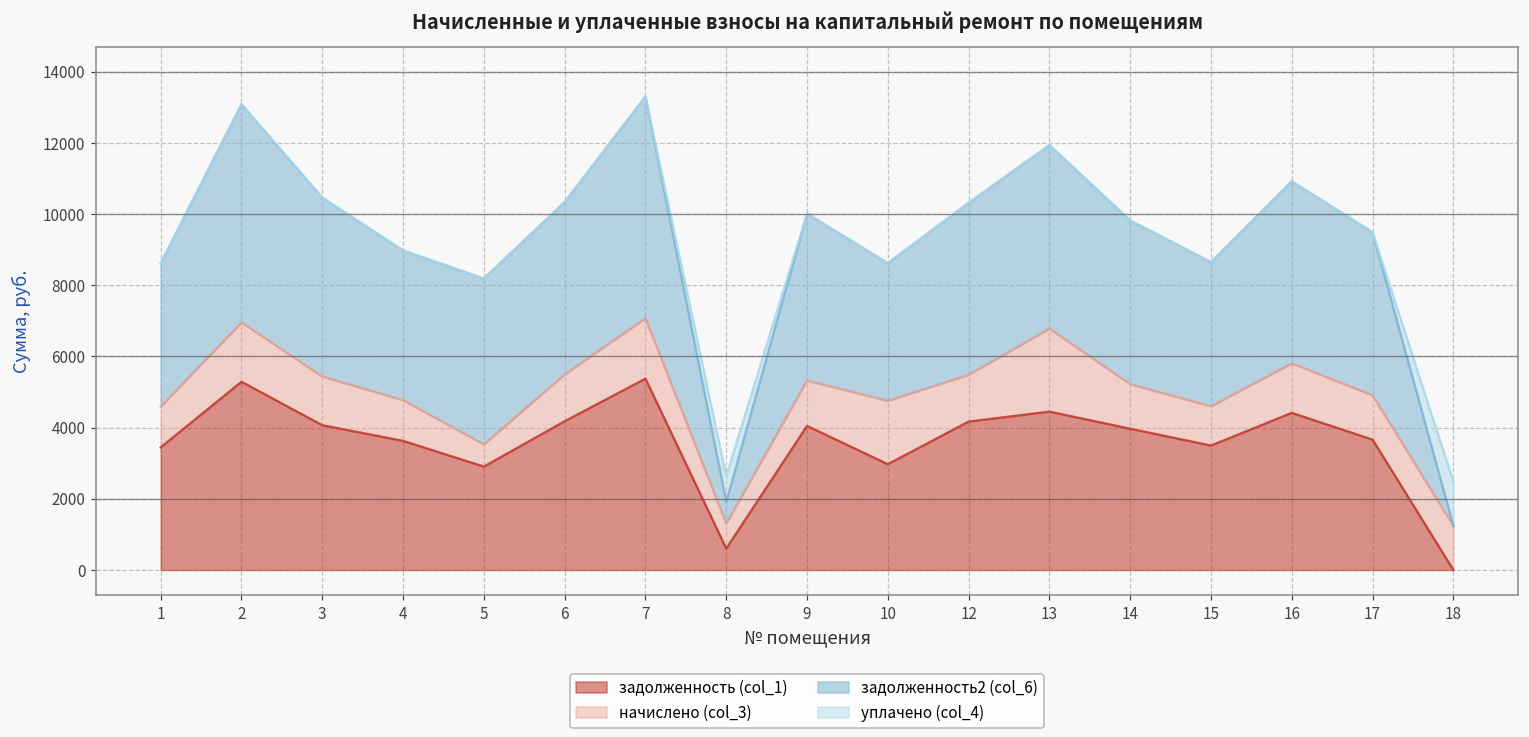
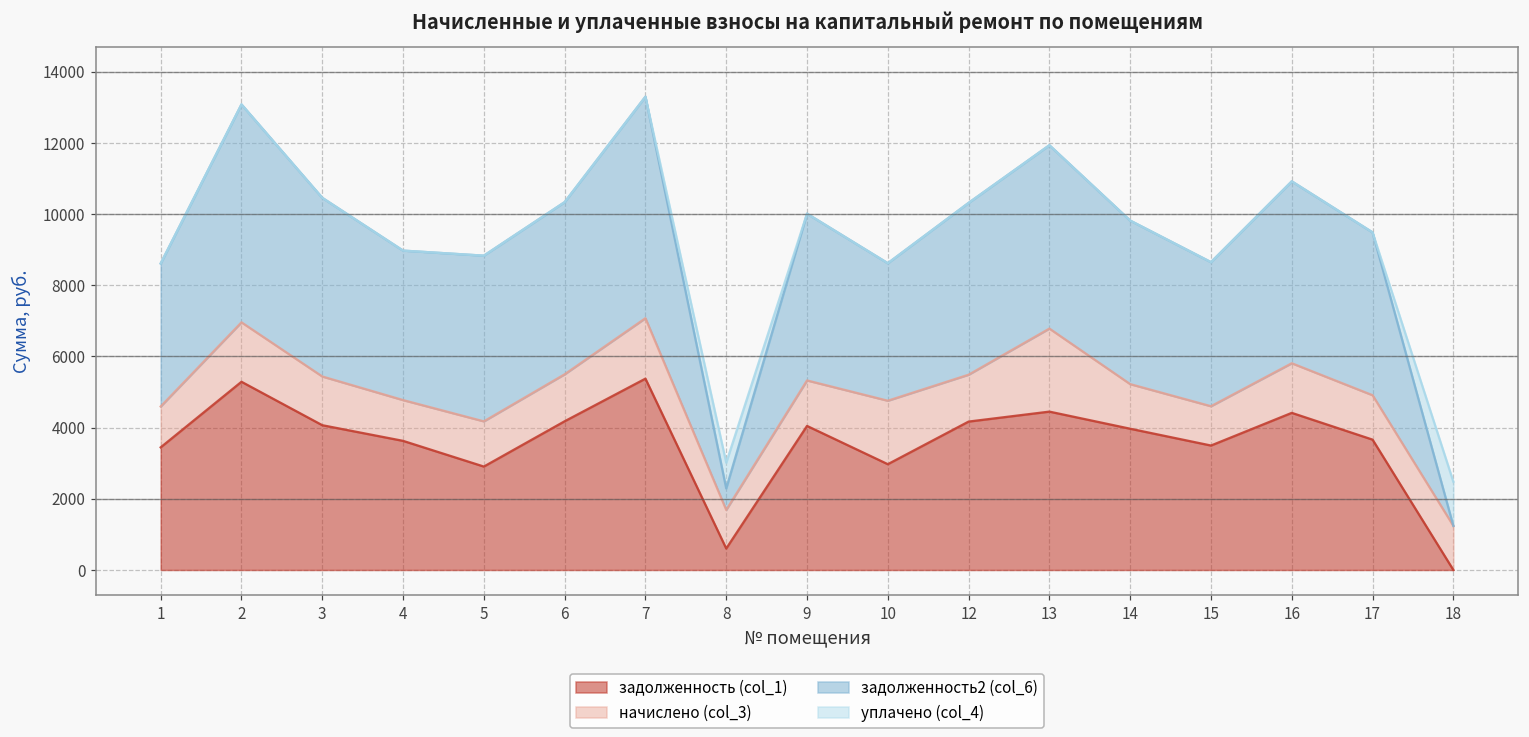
  {
    "задолженность (col_1)": {
      "1": 3400,
      "2": 5300,
      "3": 4100,
      "4": 3600,
      "5": 2900,
      "6": 4200,
      "7": 5400,
      "8": 600,
      "9": 4000,
      "10": 3000,
      "12": 4200,
      "13": 4400,
      "14": 4000,
      "15": 3500,
      "16": 4400,
      "17": 3700,
      "18": 0
    },
    "начислено (col_3)": {
      "1": 1100,
      "2": 1700,
      "3": 1400,
      "4": 1100,
-     "5": 600,
+     "5": 1300,
      "6": 1300,
      "7": 1700,
-     "8": 700,
+     "8": 1100,
      "9": 1300,
      "10": 1800,
      "12": 1300,
      "13": 2300,
      "14": 1300,
      "15": 1100,
      "16": 1400,
      "17": 1200
    }
  }
